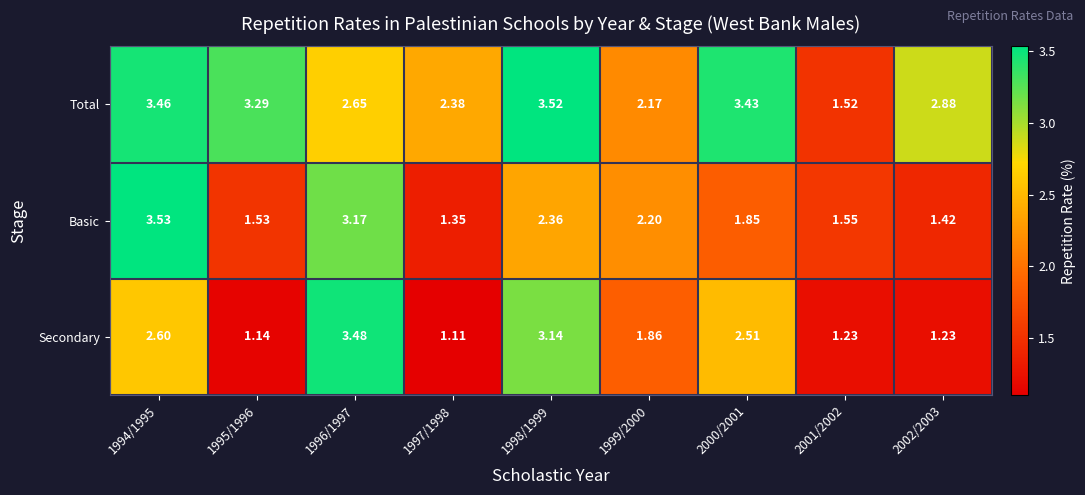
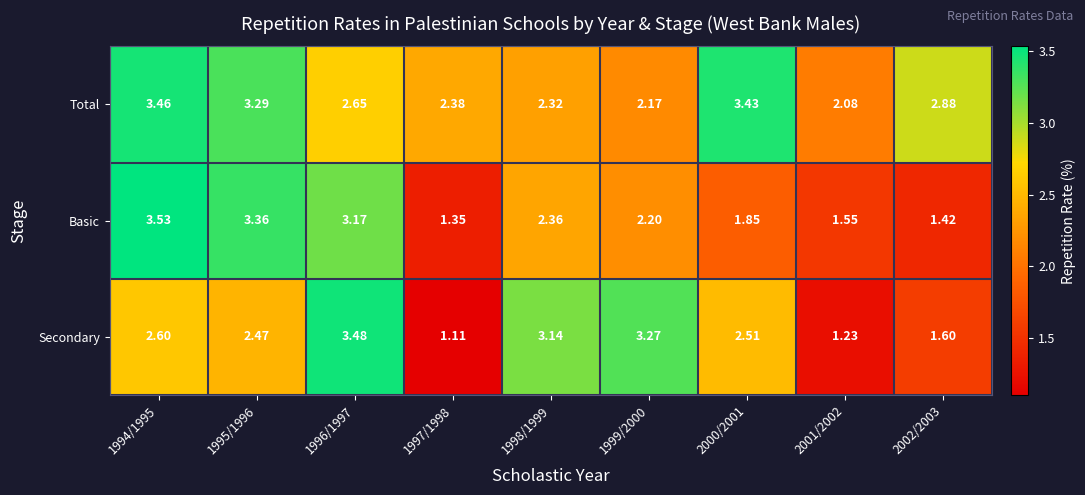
  {
    "Total": {
      "1994/1995": 3.46,
      "1995/1996": 3.29,
      "1996/1997": 2.65,
      "1997/1998": 2.38,
-     "1998/1999": 3.52,
+     "1998/1999": 2.32,
      "1999/2000": 2.17,
      "2000/2001": 3.43,
-     "2001/2002": 1.52,
+     "2001/2002": 2.08,
      "2002/2003": 2.88
    },
    "Basic": {
      "1994/1995": 3.53,
-     "1995/1996": 1.53,
+     "1995/1996": 3.36,
      "1996/1997": 3.17,
      "1997/1998": 1.35,
      "1998/1999": 2.36,
      "1999/2000": 2.20,
      "2000/2001": 1.85,
      "2001/2002": 1.55,
      "2002/2003": 1.42
    },
    "Secondary": {
      "1994/1995": 2.60,
-     "1995/1996": 1.14,
+     "1995/1996": 2.47,
      "1996/1997": 3.48,
      "1997/1998": 1.11,
      "1998/1999": 3.14,
-     "1999/2000": 1.86,
+     "1999/2000": 3.27,
      "2000/2001": 2.51,
      "2001/2002": 1.23,
-     "2002/2003": 1.23
+     "2002/2003": 1.60
    }
  }
